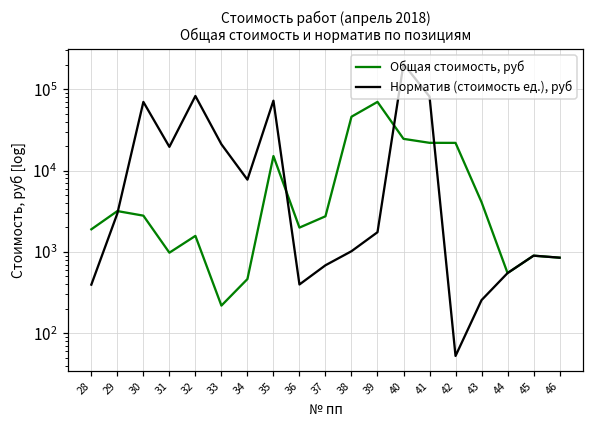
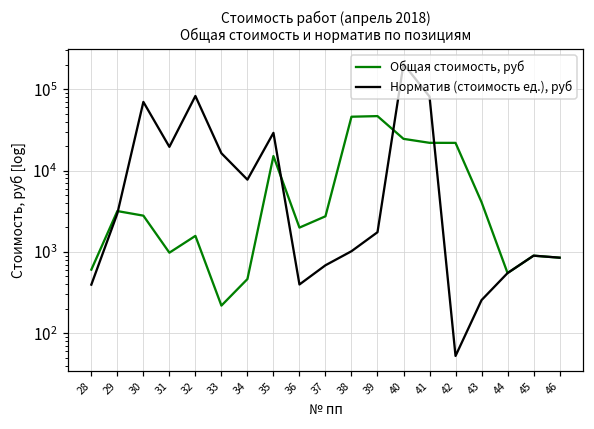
  {
    "Общая стоимость, руб": {
-     "28": 1900,
+     "28": 600,
      "30": 2800,
      "31": 1000,
      "32": 1600,
      "33": 220,
      "34": 500,
      "35": 15000,
      "36": 2000,
      "37": 2700,
      "38": 50000,
-     "39": 70000,
+     "39": 50000,
      "40": 25000,
      "41": 22000,
      "42": 22000,
      "43": 4000
    },
    "Норматив (стоимость ед.), руб": {
      "28": 400,
      "30": 70000,
      "31": 20000,
      "32": 80000,
-     "33": 21000,
+     "33": 16000,
      "34": 8000,
-     "35": 70000,
+     "35": 29000,
      "36": 400,
      "37": 700,
      "38": 1000,
      "39": 1700,
      "41": 80000,
      "42": 50,
      "43": 260
    }
  }
